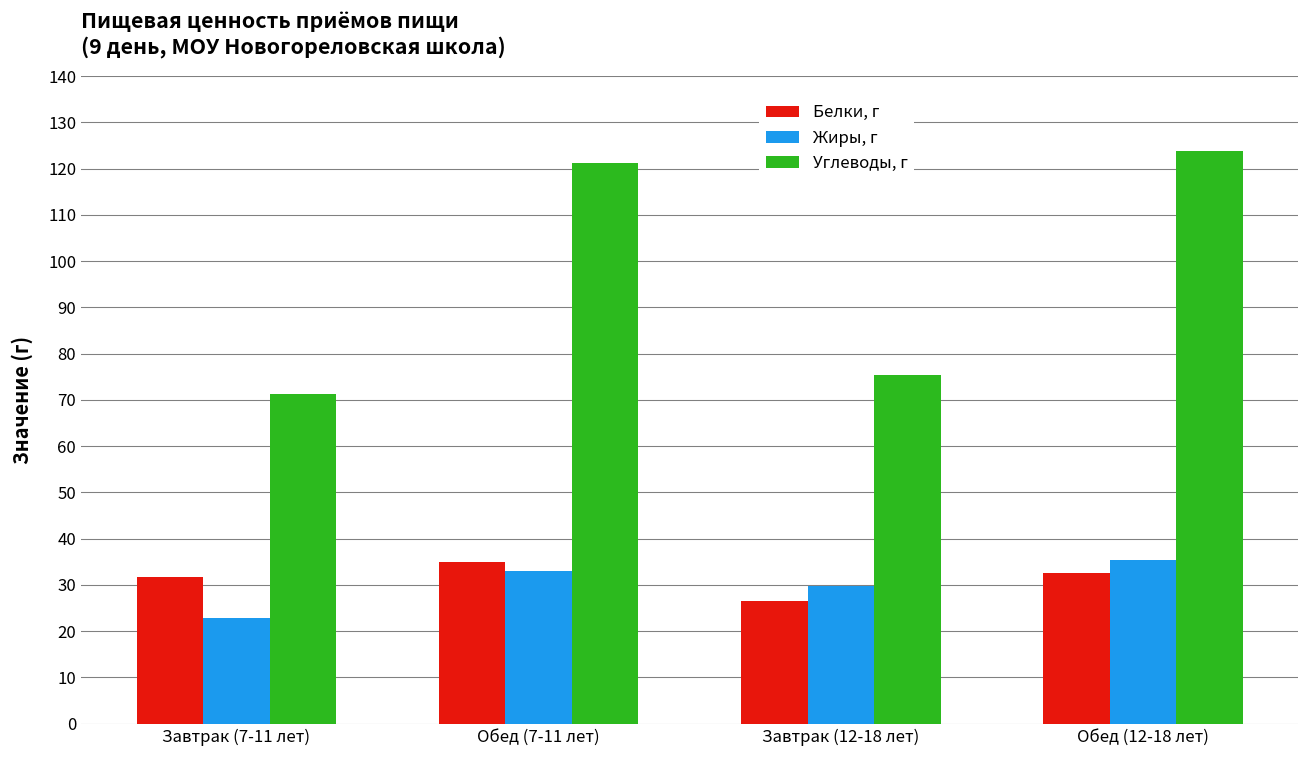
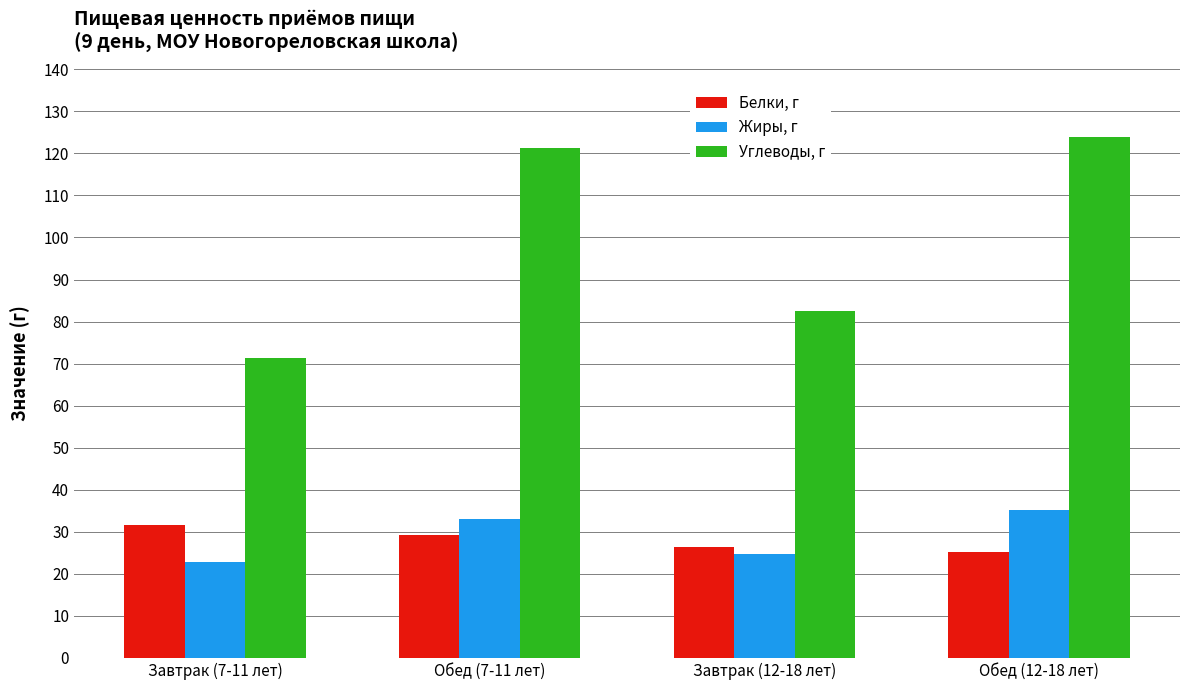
  {
    "Белки, г": {
      "Завтрак (7-11 лет)": 32,
-     "Обед (7-11 лет)": 35,
+     "Обед (7-11 лет)": 29,
      "Завтрак (12-18 лет)": 27,
-     "Обед (12-18 лет)": 33
+     "Обед (12-18 лет)": 25
    },
    "Жиры, г": {
      "Завтрак (7-11 лет)": 23,
      "Обед (7-11 лет)": 33,
-     "Завтрак (12-18 лет)": 30,
+     "Завтрак (12-18 лет)": 25,
      "Обед (12-18 лет)": 35
    },
    "Углеводы, г": {
      "Завтрак (7-11 лет)": 71,
      "Обед (7-11 лет)": 121,
-     "Завтрак (12-18 лет)": 76,
+     "Завтрак (12-18 лет)": 83,
      "Обед (12-18 лет)": 124
    }
  }
